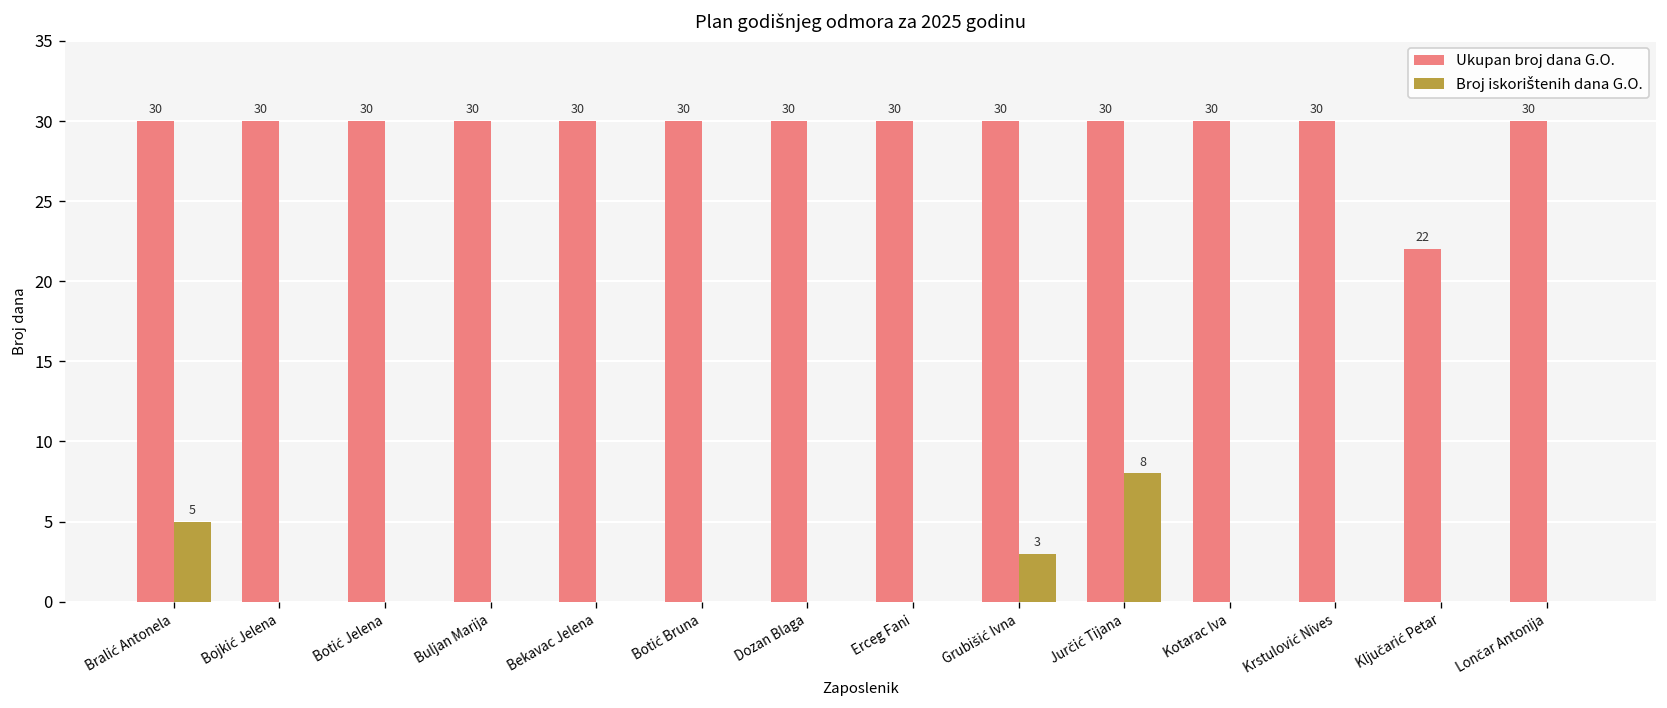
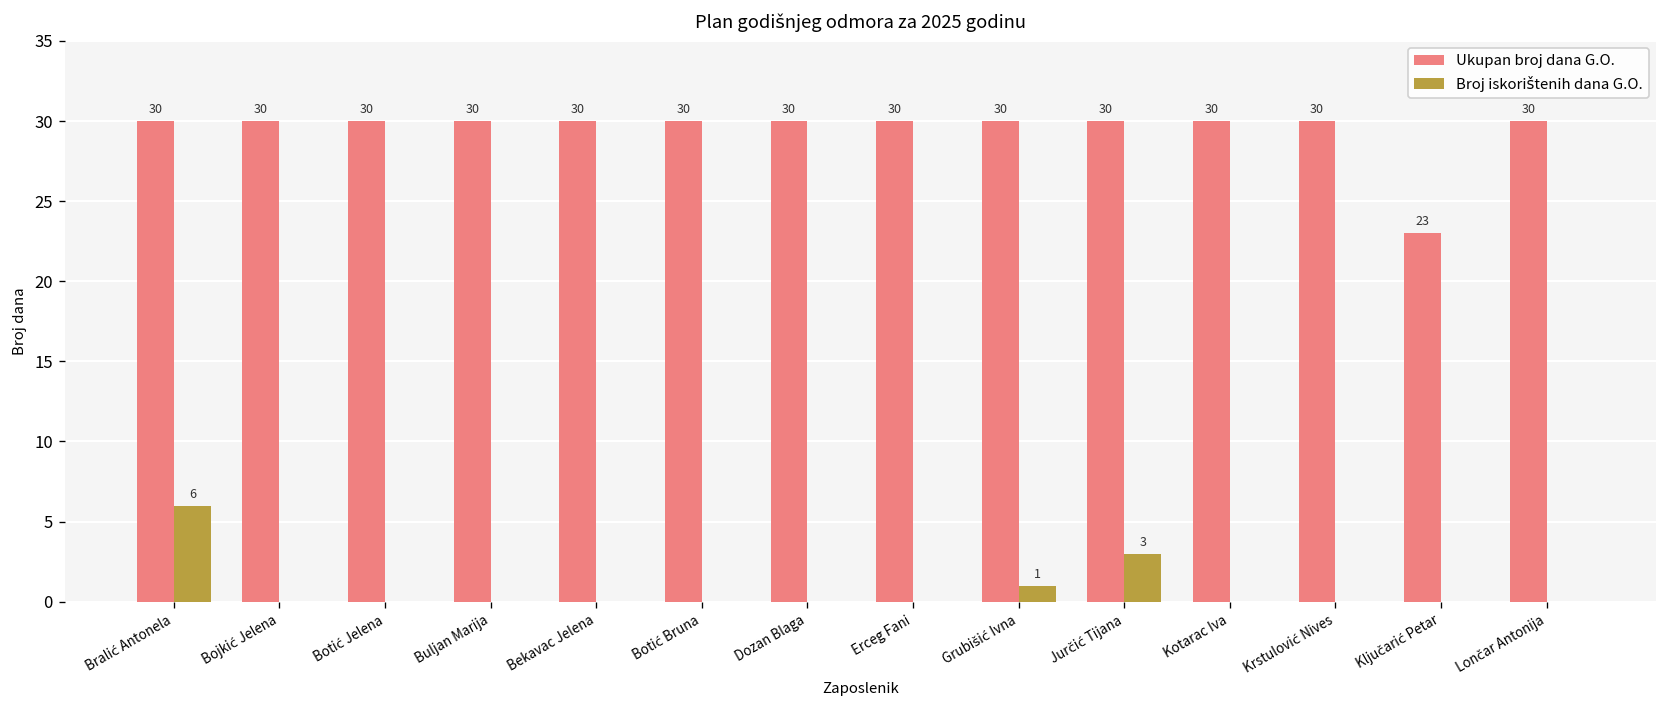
  {
    "Ukupan broj dana G.O.": {
      "Bralić Antonela": 30,
      "Bojkić Jelena": 30,
      "Botić Jelena": 30,
      "Buljan Marija": 30,
      "Bekavac Jelena": 30,
      "Botić Bruna": 30,
      "Dozan Blaga": 30,
      "Erceg Fani": 30,
      "Grubišić Ivna": 30,
      "Jurčić Tijana": 30,
      "Kotarac Iva": 30,
      "Krstulović Nives": 30,
-     "Ključarić Petar": 22,
+     "Ključarić Petar": 23,
      "Lončar Antonija": 30
    },
    "Broj iskorištenih dana G.O.": {
-     "Bralić Antonela": 5,
-     "Grubišić Ivna": 3,
-     "Jurčić Tijana": 8
+     "Bralić Antonela": 6,
+     "Grubišić Ivna": 1,
+     "Jurčić Tijana": 3
    }
  }
